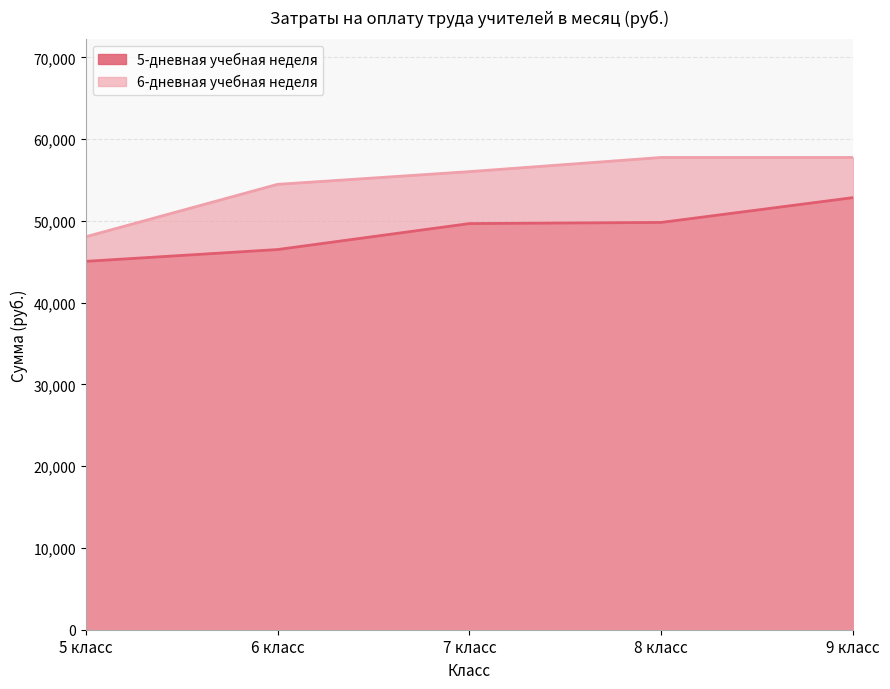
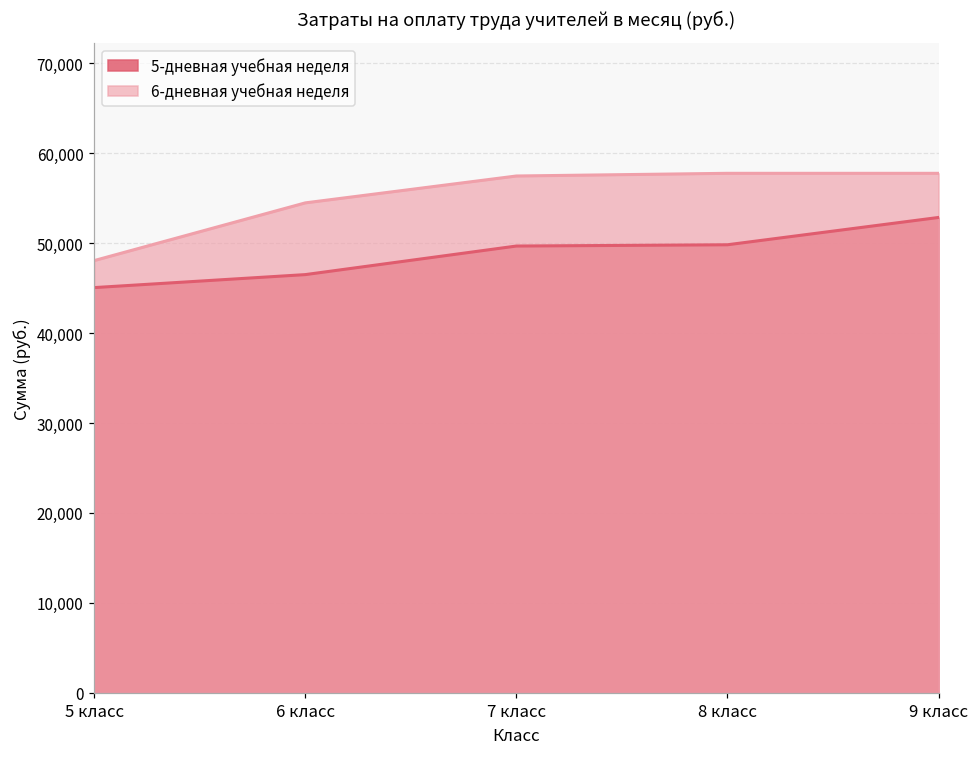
  {
    "5-дневная учебная неделя": {
      "5 класс": "45,000",
      "6 класс": "47,000",
      "7 класс": "50,000",
      "8 класс": "50,000",
      "9 класс": "53,000"
    },
    "6-дневная учебная неделя": {
      "5 класс": "48,000",
      "6 класс": "54,000",
-     "7 класс": "56,000",
+     "7 класс": "57,000",
      "8 класс": "58,000",
      "9 класс": "58,000"
    }
  }
